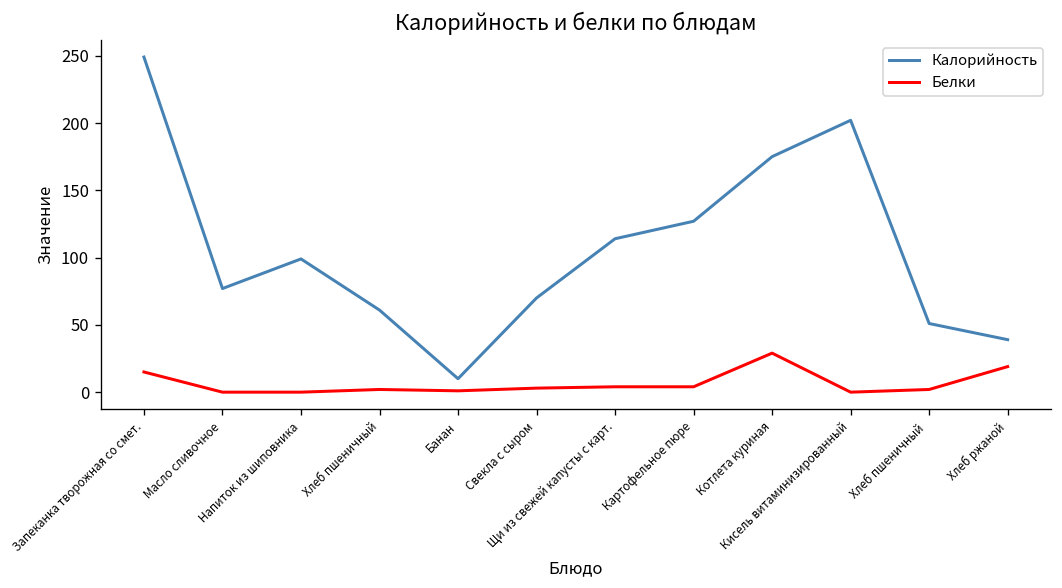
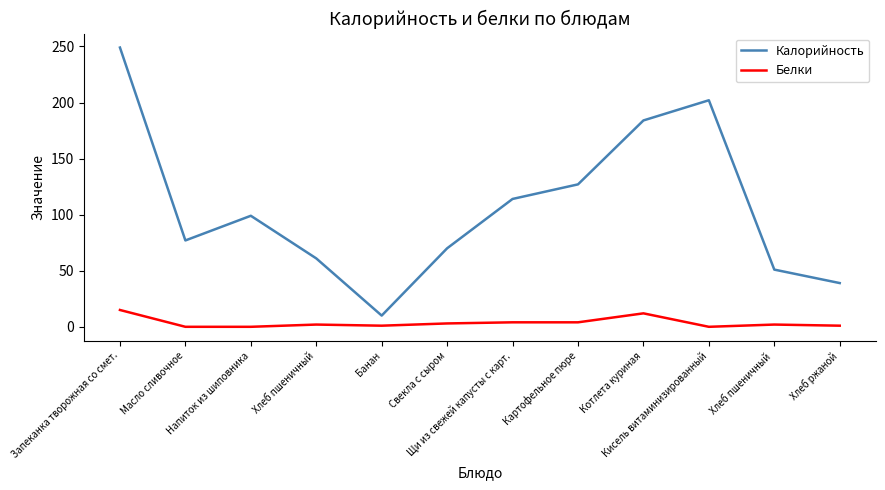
  {
    "Калорийность": {
      "Запеканка творожная со смет.": 249,
      "Масло сливочное": 77,
      "Напиток из шиповника": 99,
      "Банан": 10,
      "Свекла с сыром": 70,
      "Щи из свежей капусты с карт.": 114,
      "Картофельное пюре": 127,
-     "Котлета куриная": 175,
+     "Котлета куриная": 184,
      "Кисель витаминизированный": 202,
      "Хлеб ржаной": 39
    },
    "Белки": {
      "Запеканка творожная со смет.": 15,
      "Масло сливочное": 0,
      "Напиток из шиповника": 0,
      "Банан": 1,
      "Свекла с сыром": 3,
      "Щи из свежей капусты с карт.": 4,
      "Картофельное пюре": 4,
-     "Котлета куриная": 29,
+     "Котлета куриная": 12,
      "Кисель витаминизированный": 0,
-     "Хлеб ржаной": 19
+     "Хлеб ржаной": 1
    }
  }
